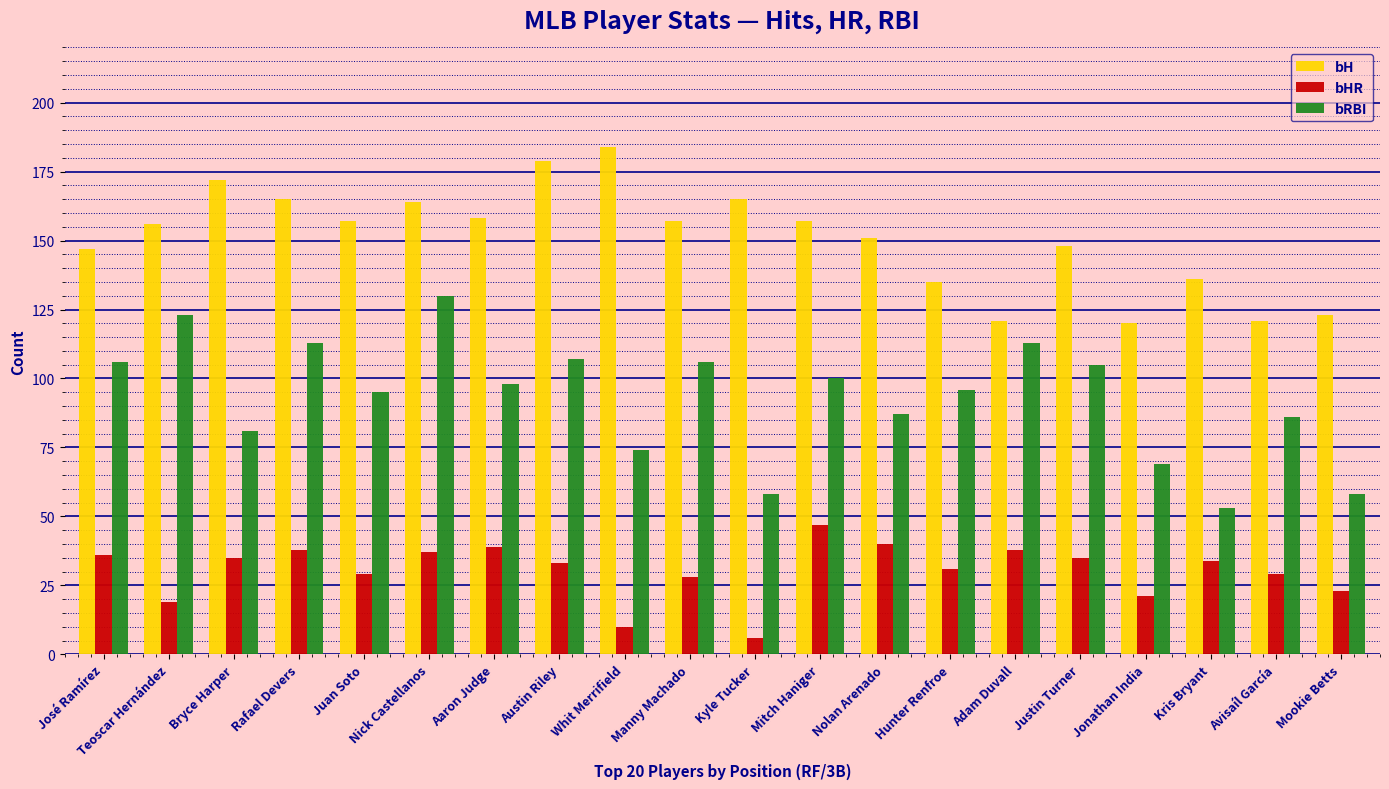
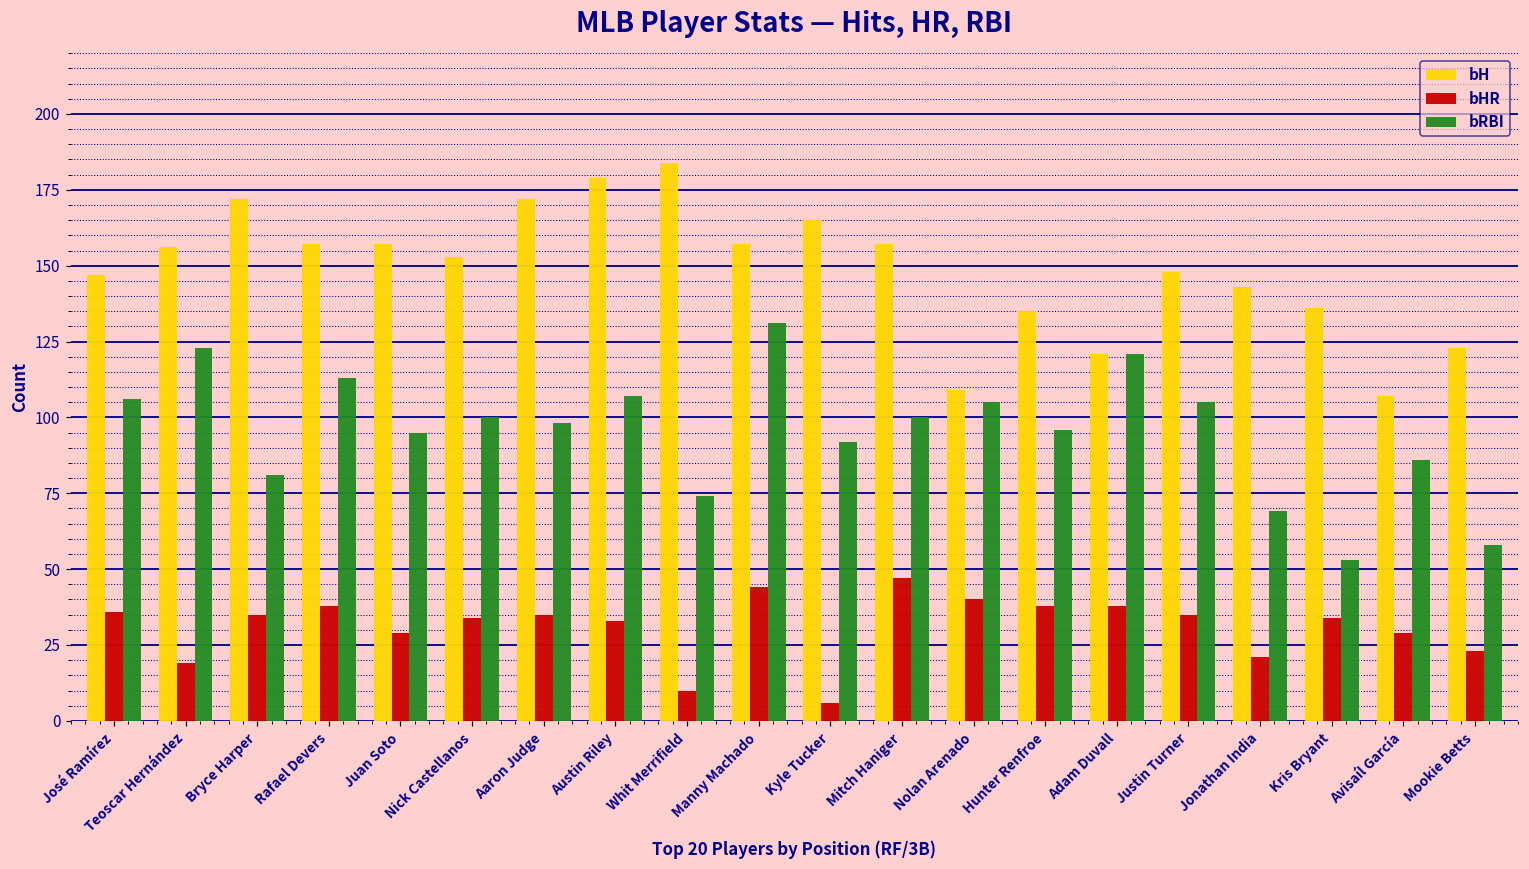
  {
    "bH": {
      "José Ramírez": 147,
      "Teoscar Hernández": 156,
      "Bryce Harper": 172,
-     "Rafael Devers": 165,
+     "Rafael Devers": 157,
      "Juan Soto": 157,
-     "Nick Castellanos": 164,
-     "Aaron Judge": 158,
+     "Nick Castellanos": 153,
+     "Aaron Judge": 172,
      "Austin Riley": 179,
      "Whit Merrifield": 184,
      "Manny Machado": 157,
      "Kyle Tucker": 165,
      "Mitch Haniger": 157,
-     "Nolan Arenado": 151,
+     "Nolan Arenado": 109,
      "Hunter Renfroe": 135,
      "Adam Duvall": 121,
      "Justin Turner": 148,
-     "Jonathan India": 120,
+     "Jonathan India": 143,
      "Kris Bryant": 136,
-     "Avisaíl García": 121,
+     "Avisaíl García": 107,
      "Mookie Betts": 123
    },
    "bHR": {
      "José Ramírez": 36,
      "Teoscar Hernández": 19,
      "Bryce Harper": 35,
      "Rafael Devers": 38,
      "Juan Soto": 29,
-     "Nick Castellanos": 37,
-     "Aaron Judge": 39,
+     "Nick Castellanos": 34,
+     "Aaron Judge": 35,
      "Austin Riley": 33,
      "Whit Merrifield": 10,
-     "Manny Machado": 28,
+     "Manny Machado": 44,
      "Kyle Tucker": 6,
      "Mitch Haniger": 47,
      "Nolan Arenado": 40,
-     "Hunter Renfroe": 31,
+     "Hunter Renfroe": 38,
      "Adam Duvall": 38,
      "Justin Turner": 35,
      "Jonathan India": 21,
      "Kris Bryant": 34,
      "Avisaíl García": 29,
      "Mookie Betts": 23
    },
    "bRBI": {
      "José Ramírez": 106,
      "Teoscar Hernández": 123,
      "Bryce Harper": 81,
      "Rafael Devers": 113,
      "Juan Soto": 95,
-     "Nick Castellanos": 130,
+     "Nick Castellanos": 100,
      "Aaron Judge": 98,
      "Austin Riley": 107,
      "Whit Merrifield": 74,
-     "Manny Machado": 106,
-     "Kyle Tucker": 58,
+     "Manny Machado": 131,
+     "Kyle Tucker": 92,
      "Mitch Haniger": 100,
-     "Nolan Arenado": 87,
+     "Nolan Arenado": 105,
      "Hunter Renfroe": 96,
-     "Adam Duvall": 113,
+     "Adam Duvall": 121,
      "Justin Turner": 105,
      "Jonathan India": 69,
      "Kris Bryant": 53,
      "Avisaíl García": 86,
      "Mookie Betts": 58
    }
  }
